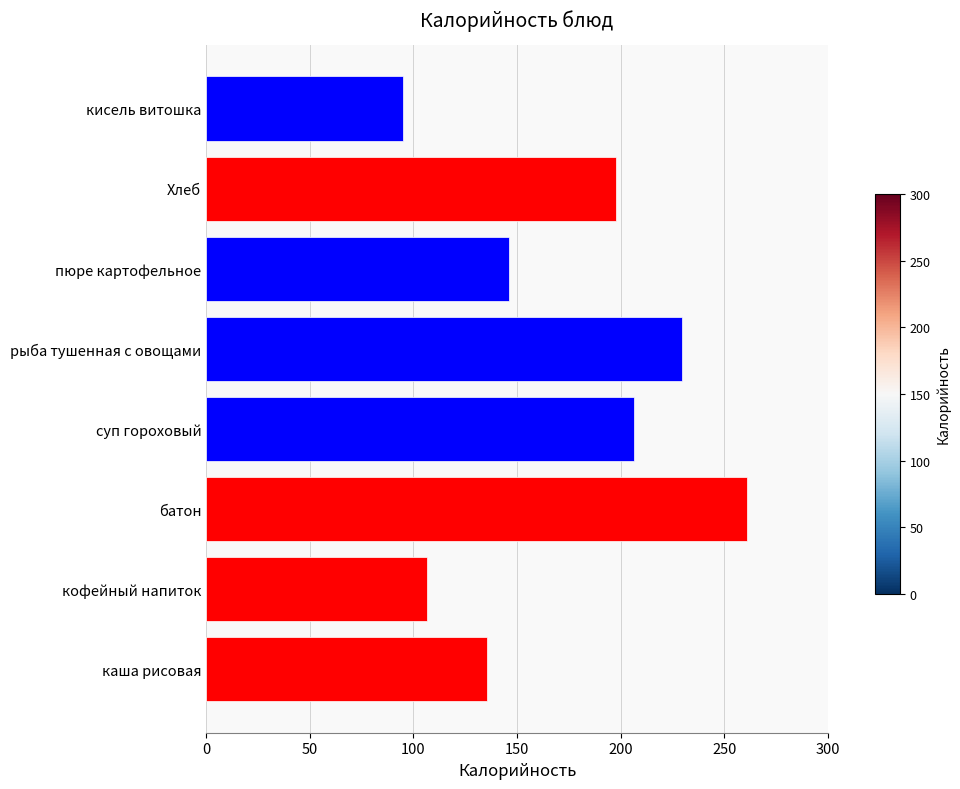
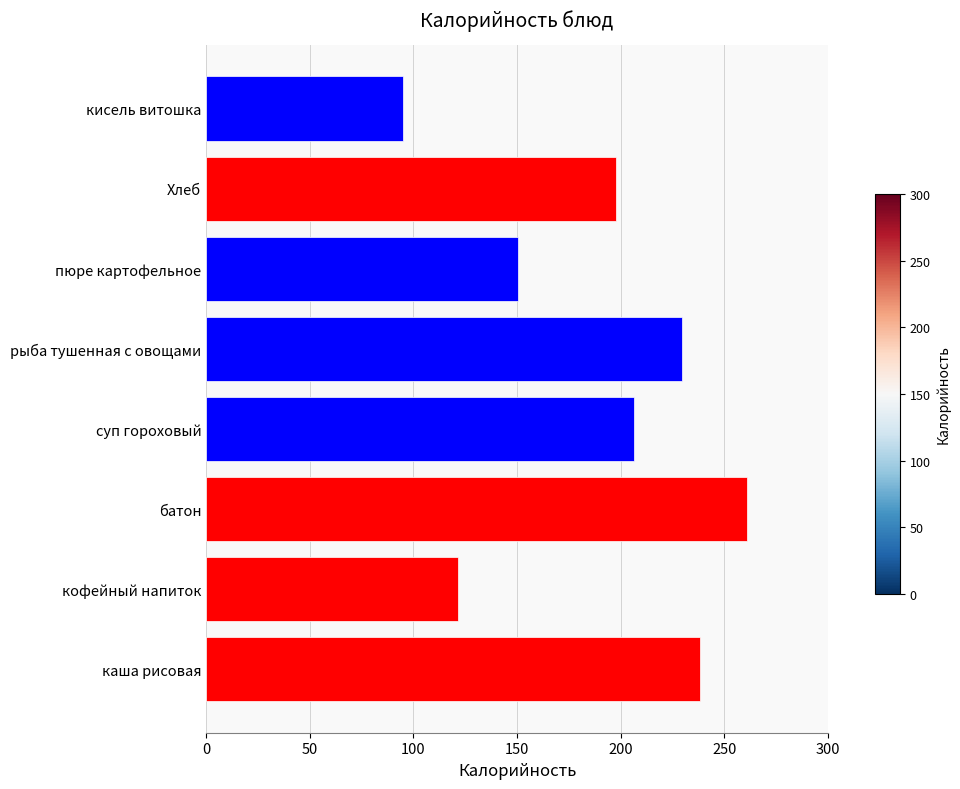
  {
    "кисель витошка": 95,
    "Хлеб": 198,
-   "пюре картофельное": 146,
+   "пюре картофельное": 150,
    "рыба тушенная с овощами": 230,
    "суп гороховый": 206,
    "батон": 261,
-   "кофейный напиток": 106,
-   "каша рисовая": 135
+   "кофейный напиток": 121,
+   "каша рисовая": 239
  }
